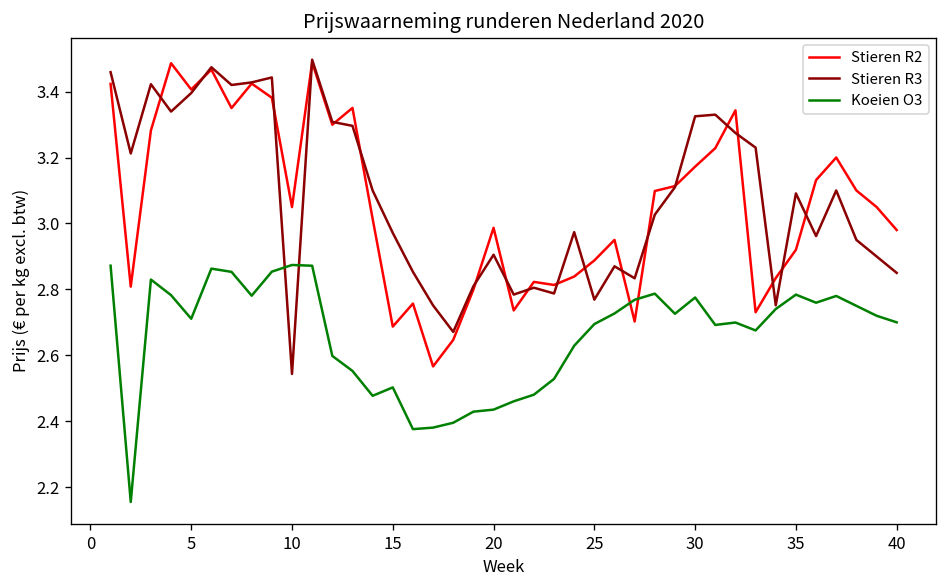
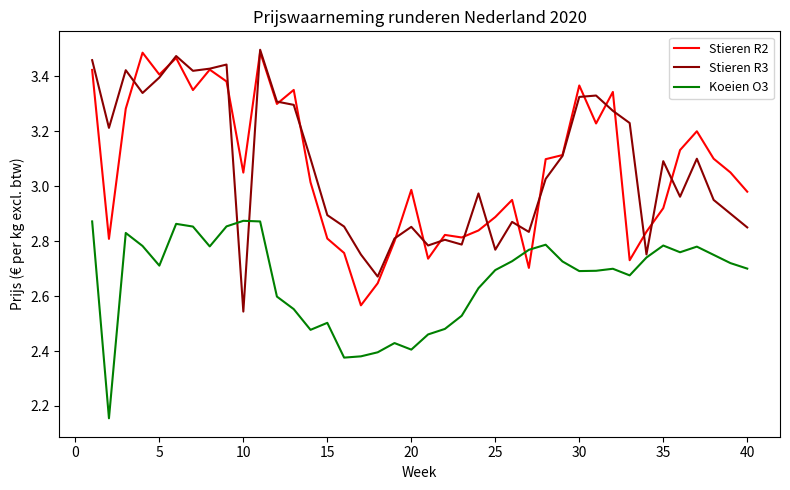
  {
    "Stieren R2": {
      "5": 3.41,
      "10": 3.05,
-     "15": 2.69,
+     "15": 2.81,
      "20": 2.99,
      "25": 2.89,
-     "30": 3.17,
+     "30": 3.37,
      "35": 2.92,
      "40": 2.98
    },
    "Stieren R3": {
      "5": 3.40,
      "10": 2.54,
-     "15": 2.97,
-     "20": 2.91,
+     "15": 2.89,
+     "20": 2.85,
      "25": 2.77,
      "30": 3.33,
      "35": 3.09,
      "40": 2.85
    },
    "Koeien O3": {
      "5": 2.71,
      "10": 2.87,
      "15": 2.50,
-     "20": 2.44,
+     "20": 2.41,
      "25": 2.69,
-     "30": 2.78,
+     "30": 2.69,
      "35": 2.78,
      "40": 2.70
    }
  }
